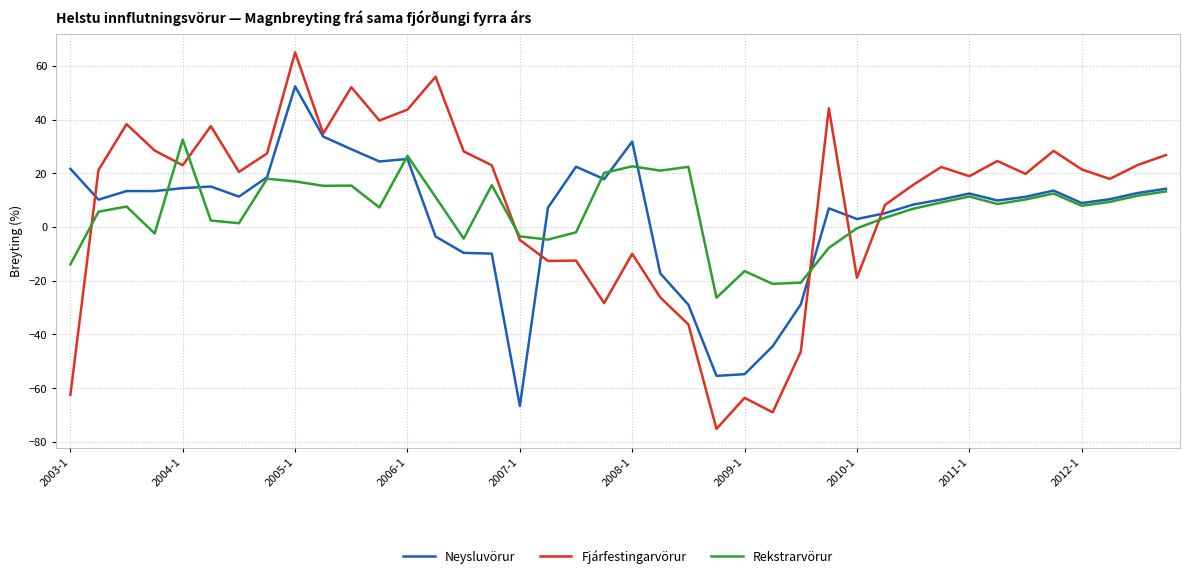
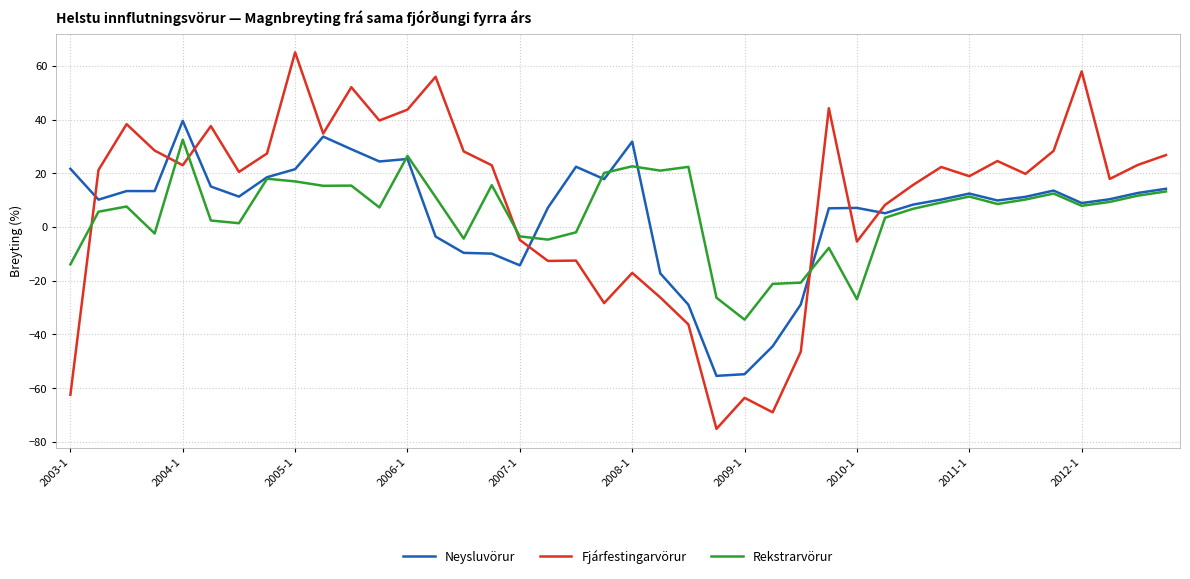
  {
    "Neysluvörur": {
      "2003-1": 22,
-     "2004-1": 14,
-     "2005-1": 52,
+     "2004-1": 40,
+     "2005-1": 22,
      "2006-1": 25,
-     "2007-1": -67,
+     "2007-1": -14,
      "2008-1": 32,
      "2009-1": -55,
-     "2010-1": 3,
+     "2010-1": 7,
      "2011-1": 12,
      "2012-1": 9
    },
    "Fjárfestingarvörur": {
      "2003-1": -62,
      "2004-1": 23,
      "2005-1": 65,
      "2006-1": 44,
      "2007-1": -5,
-     "2008-1": -10,
+     "2008-1": -17,
      "2009-1": -64,
-     "2010-1": -19,
+     "2010-1": -5,
      "2011-1": 19,
-     "2012-1": 21
+     "2012-1": 58
    },
    "Rekstrarvörur": {
      "2003-1": -14,
      "2004-1": 33,
      "2005-1": 17,
      "2006-1": 26,
      "2007-1": -4,
      "2008-1": 23,
-     "2009-1": -16,
-     "2010-1": 0,
+     "2009-1": -35,
+     "2010-1": -27,
      "2011-1": 11,
      "2012-1": 8
    }
  }
